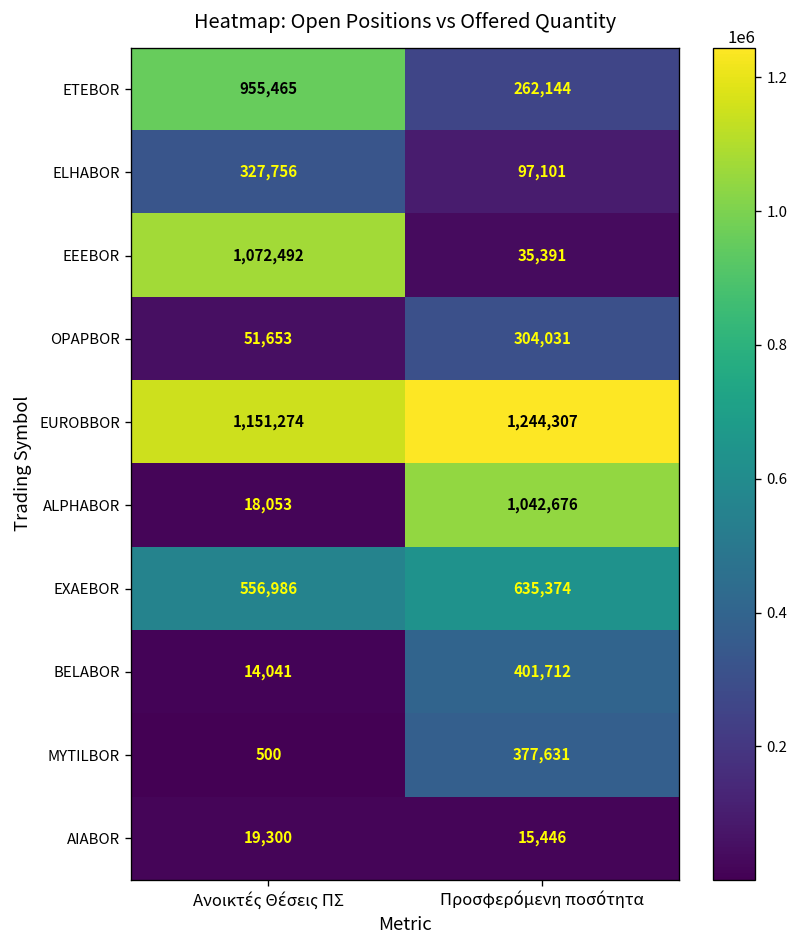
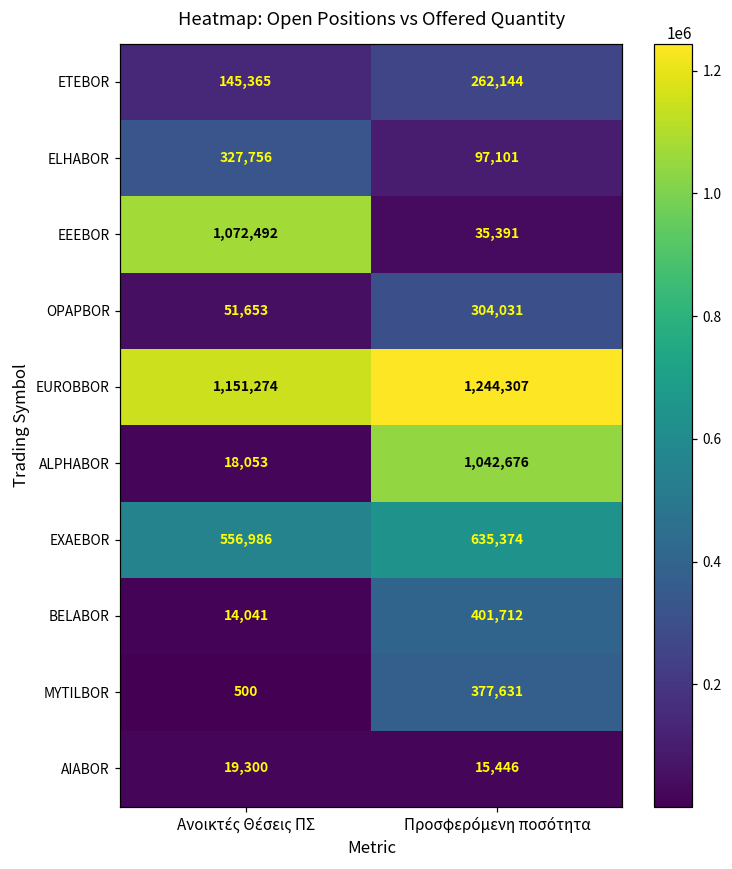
  {
    "ETEBOR": {
-     "Ανοικτές Θέσεις ΠΣ": "955,465",
+     "Ανοικτές Θέσεις ΠΣ": "145,365",
      "Προσφερόμενη ποσότητα": "262,144"
    },
    "ELHABOR": {
      "Ανοικτές Θέσεις ΠΣ": "327,756",
      "Προσφερόμενη ποσότητα": "97,101"
    },
    "EEEBOR": {
      "Ανοικτές Θέσεις ΠΣ": "1,072,492",
      "Προσφερόμενη ποσότητα": "35,391"
    },
    "OPAPBOR": {
      "Ανοικτές Θέσεις ΠΣ": "51,653",
      "Προσφερόμενη ποσότητα": "304,031"
    },
    "EUROBBOR": {
      "Ανοικτές Θέσεις ΠΣ": "1,151,274",
      "Προσφερόμενη ποσότητα": "1,244,307"
    },
    "ALPHABOR": {
      "Ανοικτές Θέσεις ΠΣ": "18,053",
      "Προσφερόμενη ποσότητα": "1,042,676"
    },
    "EXAEBOR": {
      "Ανοικτές Θέσεις ΠΣ": "556,986",
      "Προσφερόμενη ποσότητα": "635,374"
    },
    "BELABOR": {
      "Ανοικτές Θέσεις ΠΣ": "14,041",
      "Προσφερόμενη ποσότητα": "401,712"
    },
    "MYTILBOR": {
      "Ανοικτές Θέσεις ΠΣ": "500",
      "Προσφερόμενη ποσότητα": "377,631"
    },
    "AIABOR": {
      "Ανοικτές Θέσεις ΠΣ": "19,300",
      "Προσφερόμενη ποσότητα": "15,446"
    }
  }
